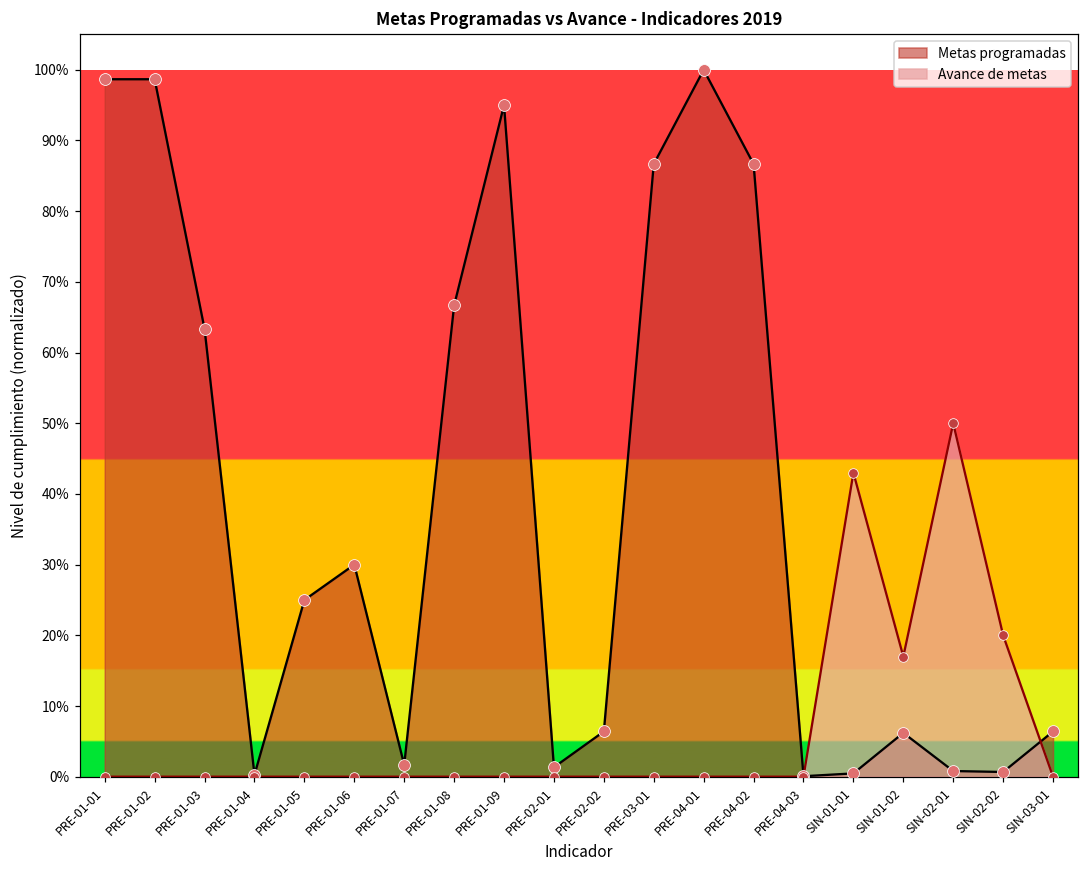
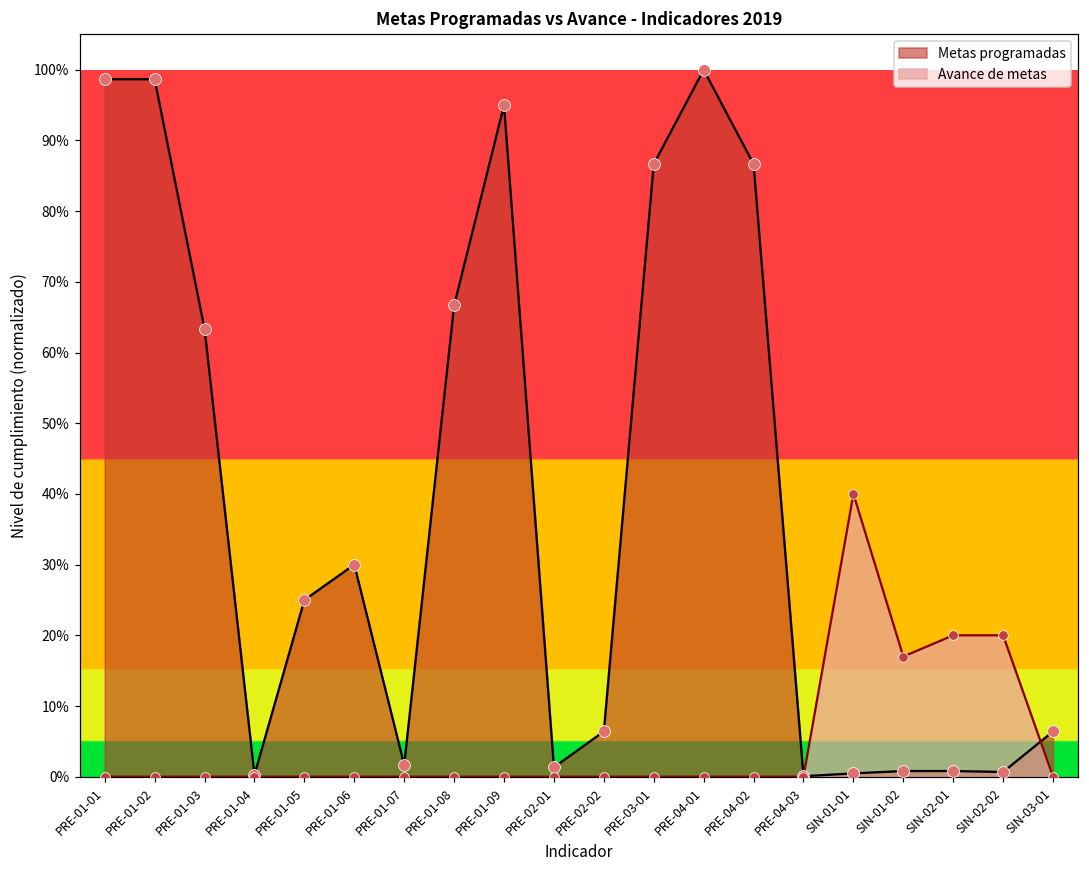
  {
    "Metas programadas": {
      "PRE-01-01": "99%",
      "PRE-01-02": "99%",
      "PRE-01-03": "63%",
      "PRE-01-05": "25%",
      "PRE-01-06": "30%",
      "PRE-01-07": "2%",
      "PRE-01-08": "67%",
      "PRE-01-09": "95%",
      "PRE-02-01": "1%",
      "PRE-02-02": "6%",
      "PRE-03-01": "87%",
      "PRE-04-01": "100%",
      "PRE-04-02": "87%",
      "SIN-01-01": "0%",
-     "SIN-01-02": "6%",
+     "SIN-01-02": "1%",
      "SIN-02-01": "1%",
      "SIN-02-02": "1%",
      "SIN-03-01": "6%"
    },
    "Avance de metas": {
      "PRE-01-01": "0%",
      "PRE-01-02": "0%",
      "PRE-01-03": "0%",
      "PRE-01-05": "0%",
      "PRE-01-06": "0%",
      "PRE-01-07": "0%",
      "PRE-01-08": "0%",
      "PRE-01-09": "0%",
      "PRE-02-01": "0%",
      "PRE-02-02": "0%",
      "PRE-03-01": "0%",
      "PRE-04-01": "0%",
      "PRE-04-02": "0%",
-     "SIN-01-01": "43%",
+     "SIN-01-01": "40%",
      "SIN-01-02": "17%",
-     "SIN-02-01": "50%",
+     "SIN-02-01": "20%",
      "SIN-02-02": "20%",
      "SIN-03-01": "0%"
    }
  }
